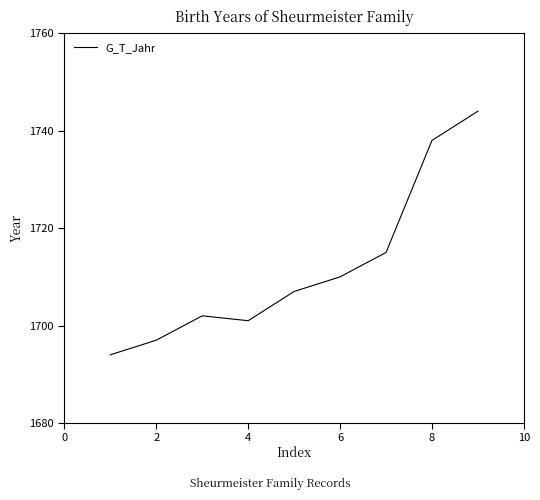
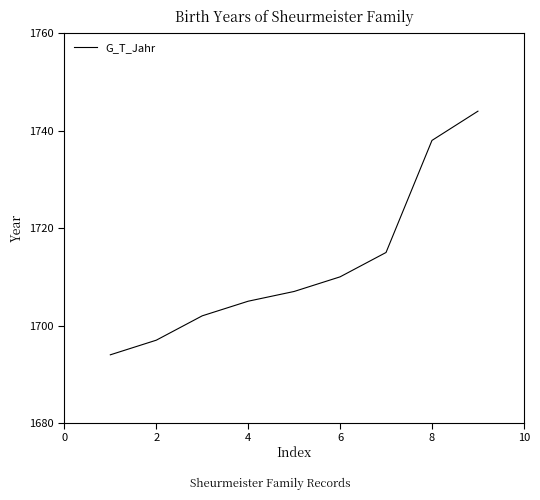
  {
    "2": 1697,
-   "4": 1701,
+   "4": 1705,
    "6": 1710,
    "8": 1738
  }
